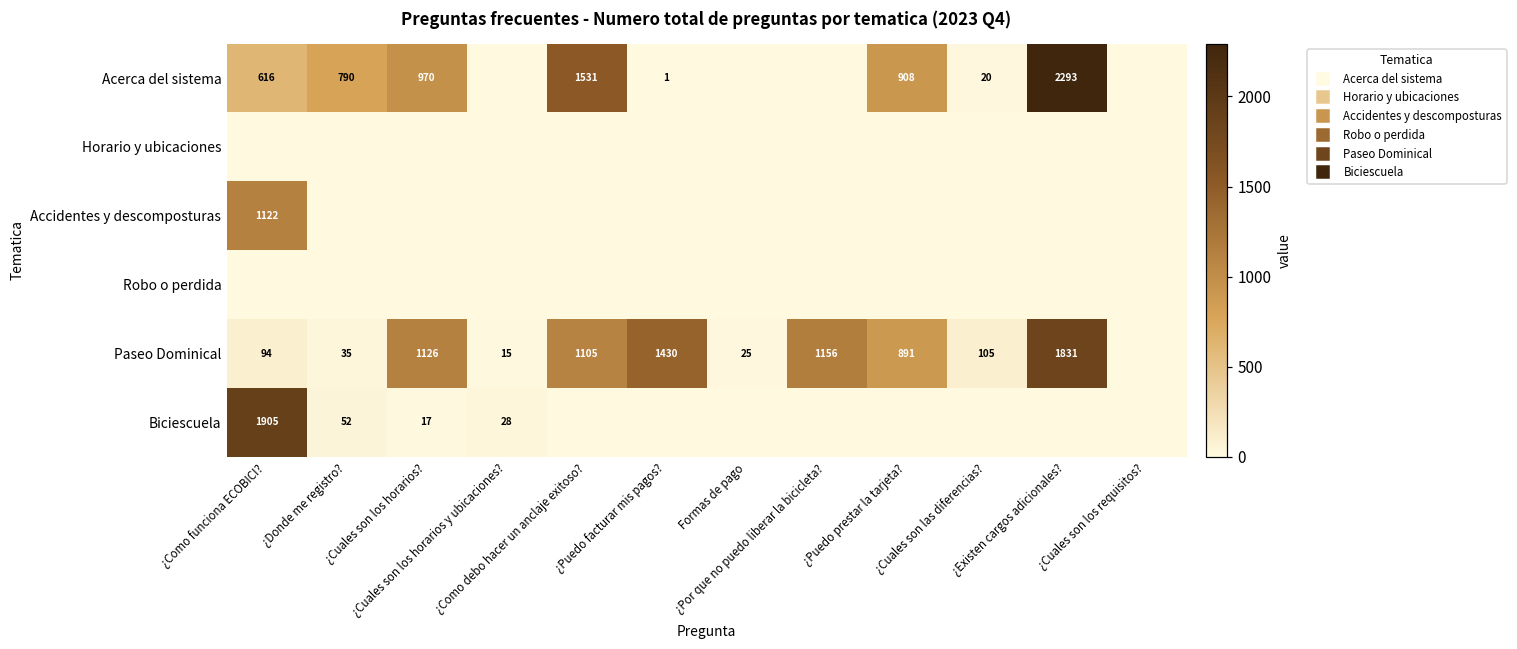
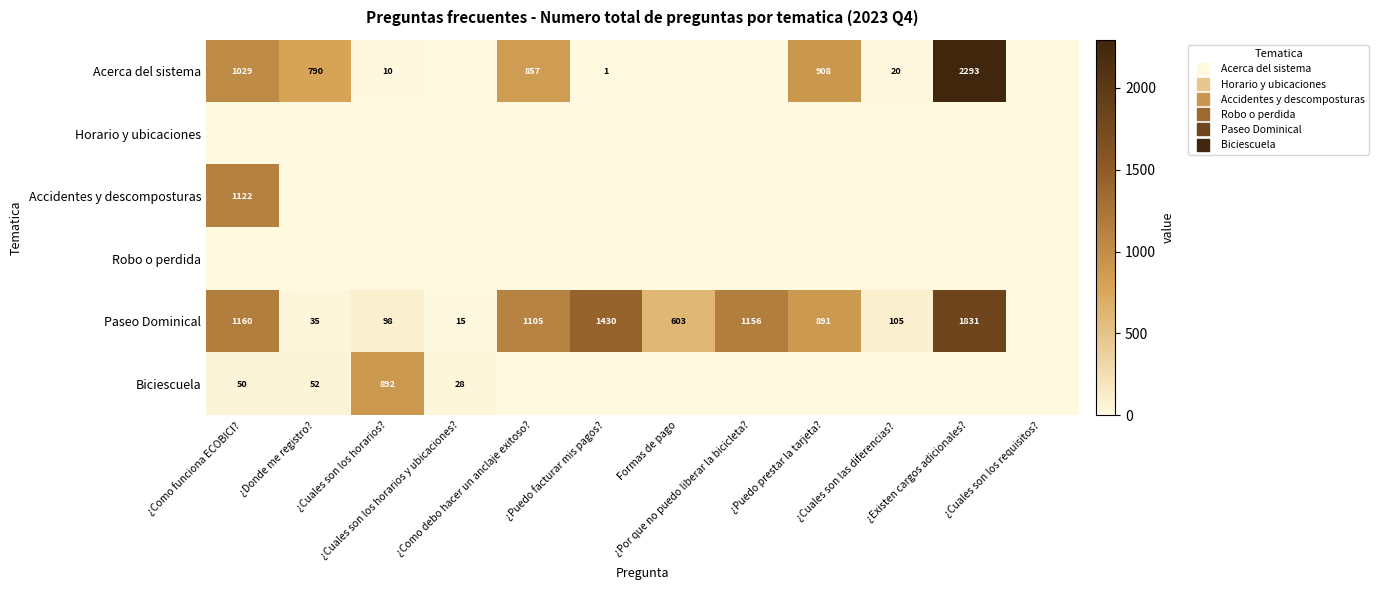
  {
    "Acerca del sistema": {
-     "¿Como funciona ECOBICI?": 616,
+     "¿Como funciona ECOBICI?": 1029,
      "¿Donde me registro?": 790,
-     "¿Cuales son los horarios?": 970,
-     "¿Como debo hacer un anclaje exitoso?": 1531,
+     "¿Cuales son los horarios?": 10,
+     "¿Como debo hacer un anclaje exitoso?": 857,
      "¿Puedo facturar mis pagos?": 1,
      "¿Puedo prestar la tarjeta?": 908,
      "¿Cuales son las diferencias?": 20,
      "¿Existen cargos adicionales?": 2293
    },
    "Accidentes y descomposturas": {
      "¿Como funciona ECOBICI?": 1122
    },
    "Paseo Dominical": {
-     "¿Como funciona ECOBICI?": 94,
+     "¿Como funciona ECOBICI?": 1160,
      "¿Donde me registro?": 35,
-     "¿Cuales son los horarios?": 1126,
+     "¿Cuales son los horarios?": 98,
      "¿Cuales son los horarios y ubicaciones?": 15,
      "¿Como debo hacer un anclaje exitoso?": 1105,
      "¿Puedo facturar mis pagos?": 1430,
-     "Formas de pago": 25,
+     "Formas de pago": 603,
      "¿Por que no puedo liberar la bicicleta?": 1156,
      "¿Puedo prestar la tarjeta?": 891,
      "¿Cuales son las diferencias?": 105,
      "¿Existen cargos adicionales?": 1831
    },
    "Biciescuela": {
-     "¿Como funciona ECOBICI?": 1905,
+     "¿Como funciona ECOBICI?": 50,
      "¿Donde me registro?": 52,
-     "¿Cuales son los horarios?": 17,
+     "¿Cuales son los horarios?": 892,
      "¿Cuales son los horarios y ubicaciones?": 28
    }
  }
